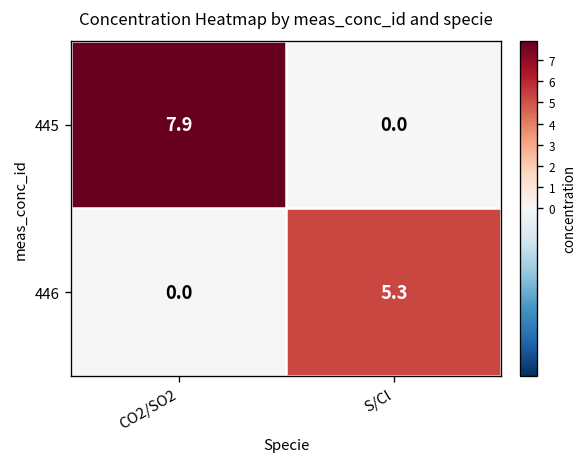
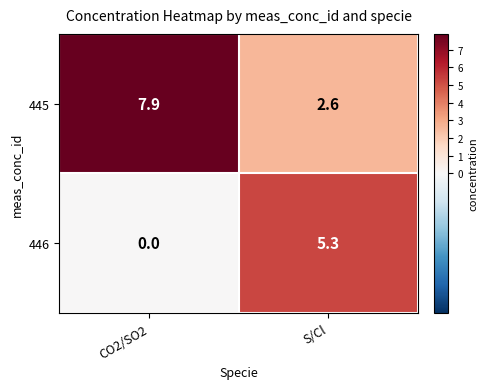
  {
    "445": {
      "CO2/SO2": 7.9,
-     "S/Cl": 0.0
+     "S/Cl": 2.6
    },
    "446": {
      "CO2/SO2": 0.0,
      "S/Cl": 5.3
    }
  }
